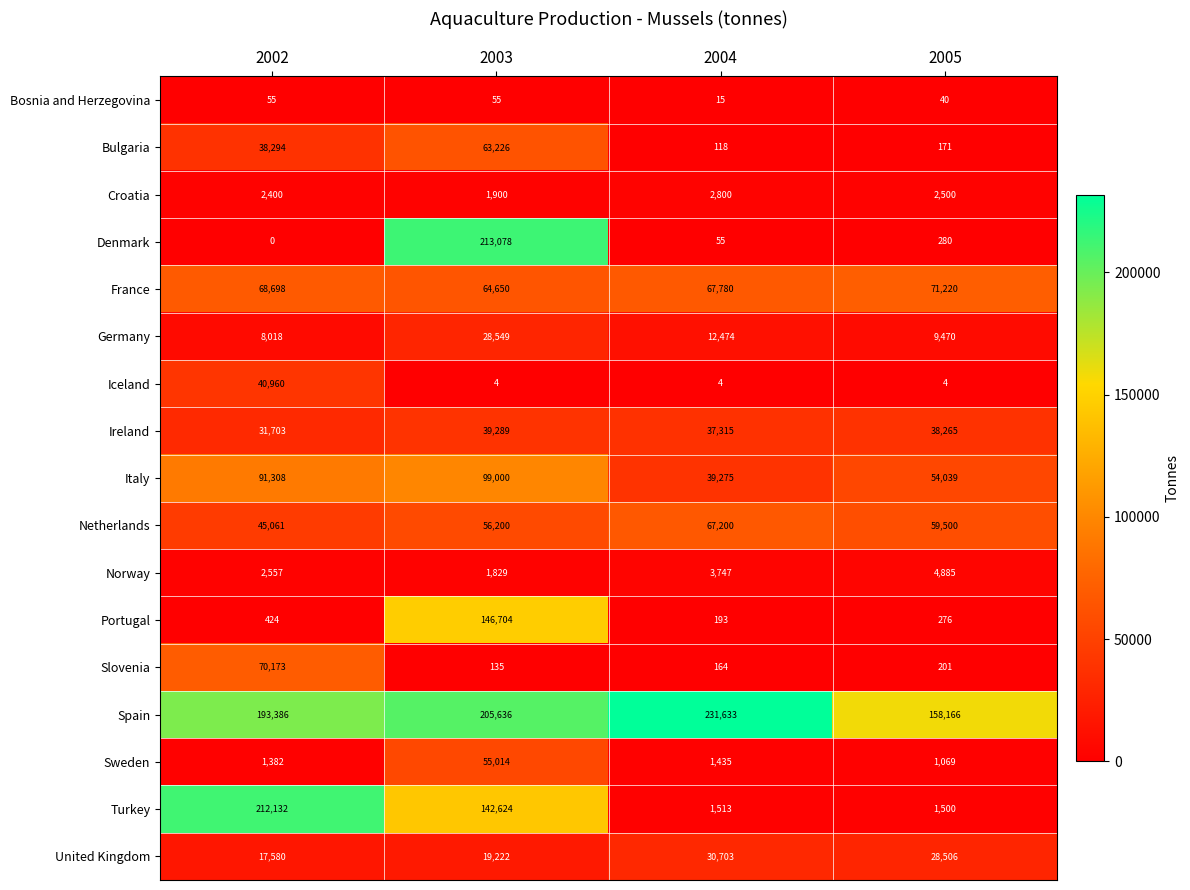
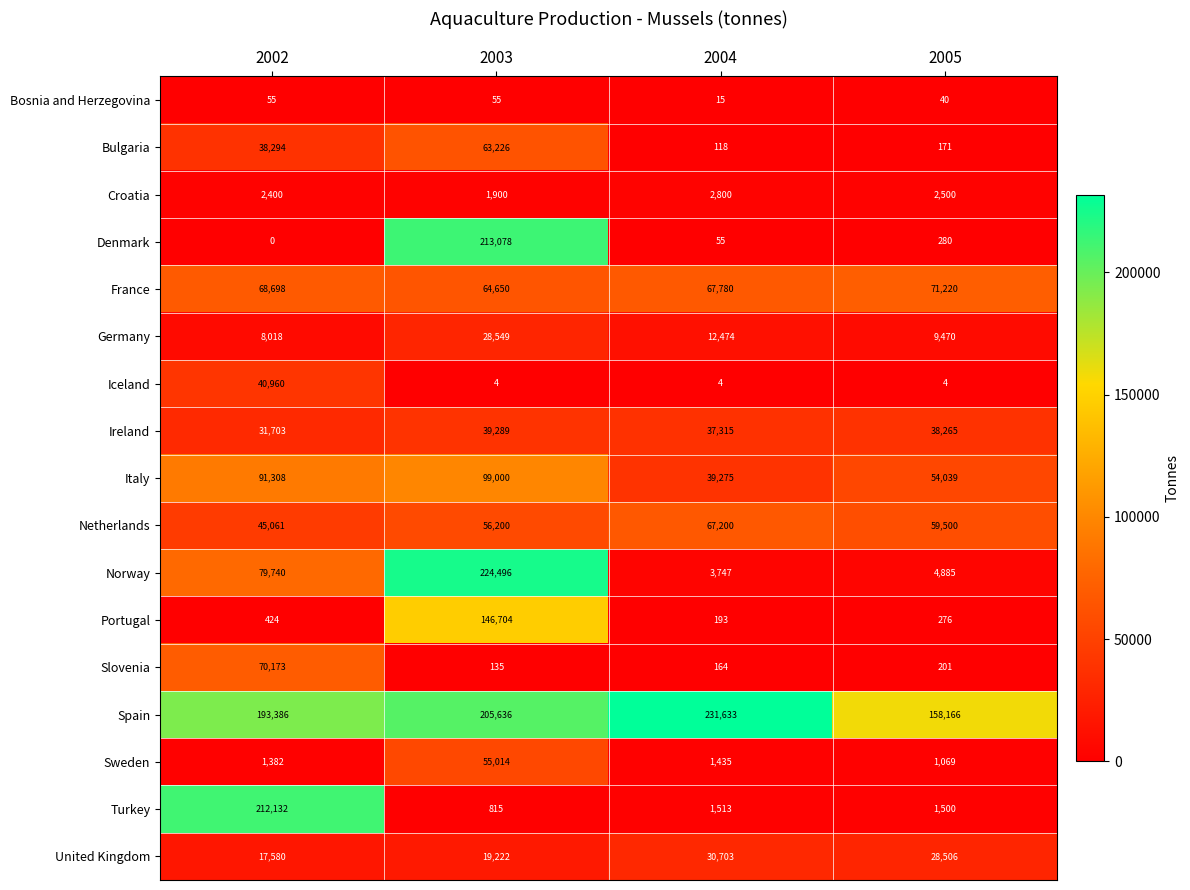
  {
    "Bosnia and Herzegovina": {
      "2002": "55",
      "2003": "55",
      "2004": "15",
      "2005": "40"
    },
    "Bulgaria": {
      "2002": "38,294",
      "2003": "63,226",
      "2004": "118",
      "2005": "171"
    },
    "Croatia": {
      "2002": "2,400",
      "2003": "1,900",
      "2004": "2,800",
      "2005": "2,500"
    },
    "Denmark": {
      "2002": "0",
      "2003": "213,078",
      "2004": "55",
      "2005": "280"
    },
    "France": {
      "2002": "68,698",
      "2003": "64,650",
      "2004": "67,780",
      "2005": "71,220"
    },
    "Germany": {
      "2002": "8,018",
      "2003": "28,549",
      "2004": "12,474",
      "2005": "9,470"
    },
    "Iceland": {
      "2002": "40,960",
      "2003": "4",
      "2004": "4",
      "2005": "4"
    },
    "Ireland": {
      "2002": "31,703",
      "2003": "39,289",
      "2004": "37,315",
      "2005": "38,265"
    },
    "Italy": {
      "2002": "91,308",
      "2003": "99,000",
      "2004": "39,275",
      "2005": "54,039"
    },
    "Netherlands": {
      "2002": "45,061",
      "2003": "56,200",
      "2004": "67,200",
      "2005": "59,500"
    },
    "Norway": {
-     "2002": "2,557",
-     "2003": "1,829",
+     "2002": "79,740",
+     "2003": "224,496",
      "2004": "3,747",
      "2005": "4,885"
    },
    "Portugal": {
      "2002": "424",
      "2003": "146,704",
      "2004": "193",
      "2005": "276"
    },
    "Slovenia": {
      "2002": "70,173",
      "2003": "135",
      "2004": "164",
      "2005": "201"
    },
    "Spain": {
      "2002": "193,386",
      "2003": "205,636",
      "2004": "231,633",
      "2005": "158,166"
    },
    "Sweden": {
      "2002": "1,382",
      "2003": "55,014",
      "2004": "1,435",
      "2005": "1,069"
    },
    "Turkey": {
      "2002": "212,132",
-     "2003": "142,624",
+     "2003": "815",
      "2004": "1,513",
      "2005": "1,500"
    },
    "United Kingdom": {
      "2002": "17,580",
      "2003": "19,222",
      "2004": "30,703",
      "2005": "28,506"
    }
  }
